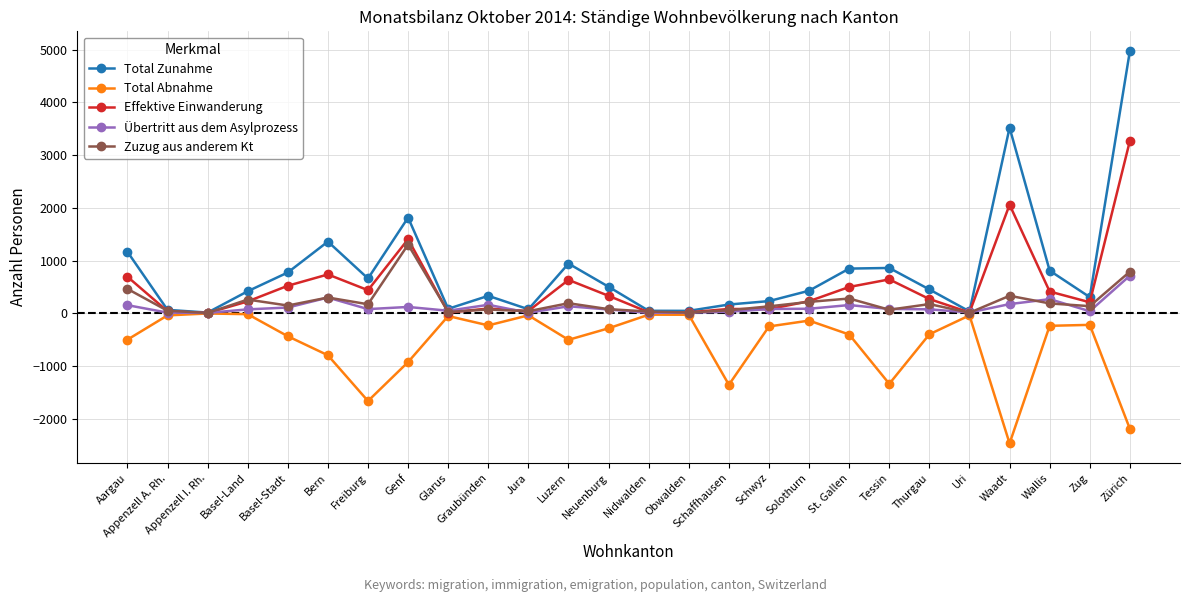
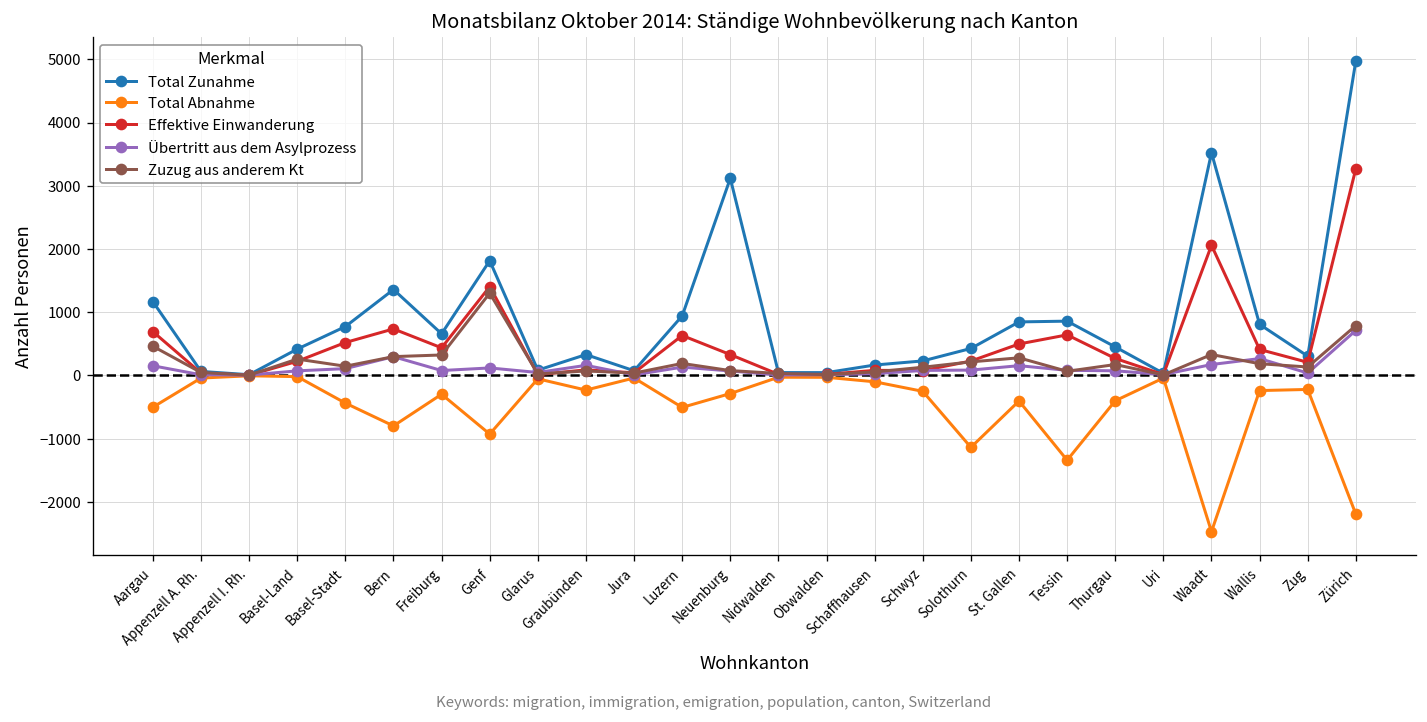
  {
    "Total Zunahme": {
      "Aargau": 1200,
      "Basel-Land": 400,
      "Basel-Stadt": 800,
      "Bern": 1400,
      "Freiburg": 700,
      "Genf": 1800,
      "Graubünden": 300,
      "Luzern": 900,
-     "Neuenburg": 500,
+     "Neuenburg": 3100,
      "Schaffhausen": 200,
      "Schwyz": 200,
      "Solothurn": 400,
      "St. Gallen": 800,
      "Tessin": 900,
      "Thurgau": 500,
      "Waadt": 3500,
      "Wallis": 800,
      "Zug": 300,
      "Zürich": 5000
    },
    "Total Abnahme": {
      "Aargau": -500,
      "Appenzell A. Rh.": 0,
      "Basel-Land": 0,
      "Basel-Stadt": -400,
      "Bern": -800,
-     "Freiburg": -1700,
+     "Freiburg": -300,
      "Genf": -900,
      "Glarus": -100,
      "Graubünden": -200,
      "Jura": 0,
      "Luzern": -500,
      "Neuenburg": -300,
-     "Schaffhausen": -1400,
+     "Schaffhausen": -100,
      "Schwyz": -300,
-     "Solothurn": -100,
+     "Solothurn": -1100,
      "St. Gallen": -400,
      "Tessin": -1300,
      "Thurgau": -400,
      "Uri": 0,
      "Waadt": -2500,
      "Wallis": -200,
      "Zug": -200,
      "Zürich": -2200
    },
    "Effektive Einwanderung": {
      "Aargau": 700,
      "Basel-Stadt": 500,
      "Bern": 700,
      "Freiburg": 400,
      "Genf": 1400,
      "Luzern": 600,
      "Neuenburg": 300,
      "St. Gallen": 500,
      "Tessin": 600,
      "Thurgau": 300,
      "Waadt": 2100,
      "Wallis": 400,
      "Zug": 200,
      "Zürich": 3300
    },
    "Übertritt aus dem Asylprozess": {
      "Aargau": 200,
      "Basel-Land": 100,
      "Freiburg": 100,
      "Genf": 100,
      "Graubünden": 200,
      "Luzern": 100,
      "Solothurn": 100,
      "St. Gallen": 200,
      "Thurgau": 100,
      "Waadt": 200,
      "Wallis": 300,
      "Zug": 0,
      "Zürich": 700
    },
    "Zuzug aus anderem Kt": {
      "Aargau": 500,
-     "Freiburg": 200,
+     "Freiburg": 300,
      "Genf": 1300,
      "Luzern": 200,
      "Schwyz": 100,
      "St. Gallen": 300,
      "Thurgau": 200,
      "Waadt": 300,
      "Wallis": 200,
      "Zug": 100,
      "Zürich": 800
    }
  }
